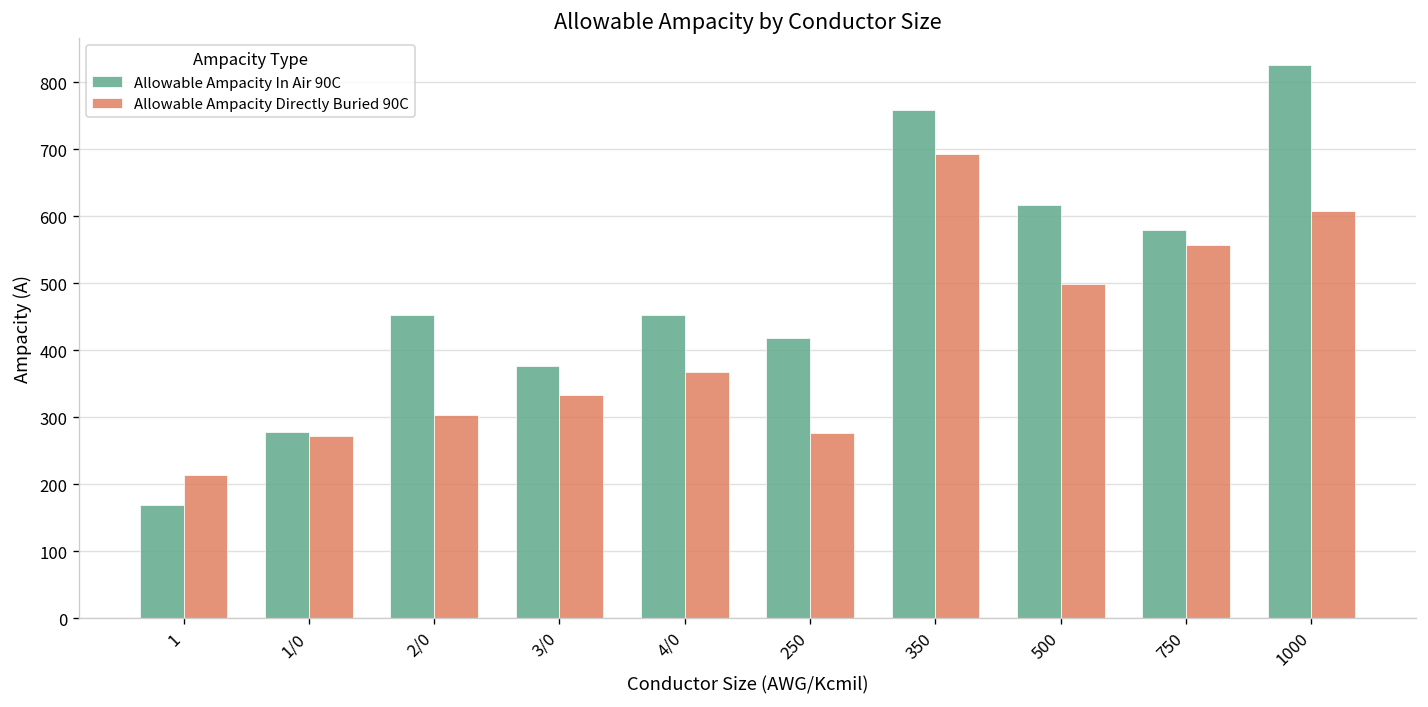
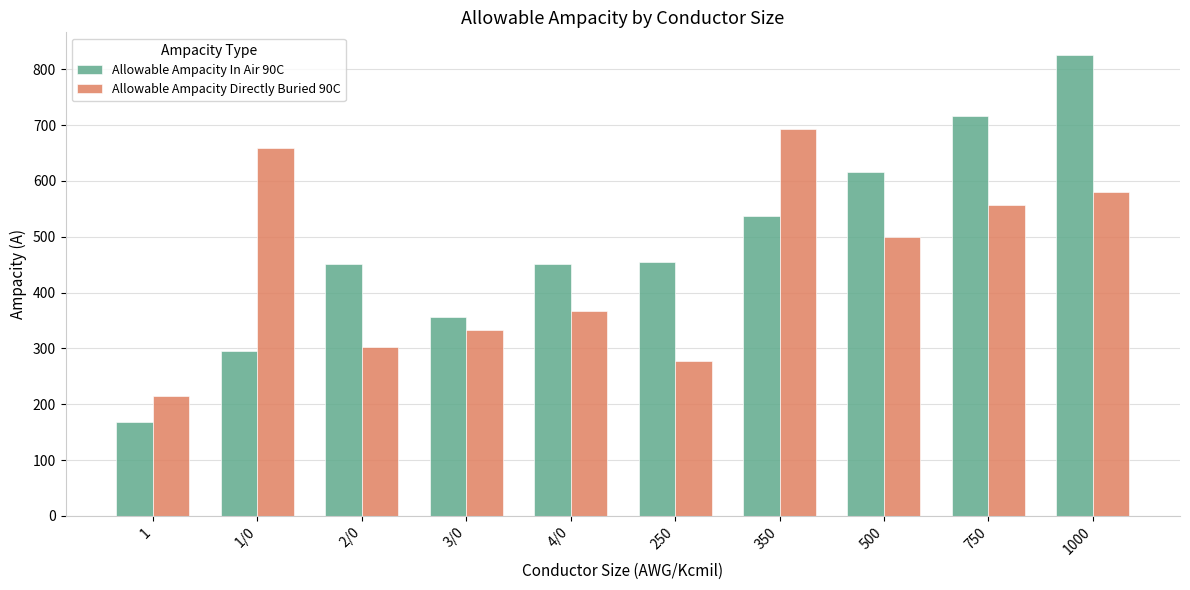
  {
    "Allowable Ampacity In Air 90C": {
      "1": 170,
-     "1/0": 280,
+     "1/0": 300,
      "2/0": 450,
-     "3/0": 380,
+     "3/0": 360,
      "4/0": 450,
-     "250": 420,
-     "350": 760,
+     "250": 460,
+     "350": 540,
      "500": 620,
-     "750": 580,
+     "750": 720,
      "1000": 830
    },
    "Allowable Ampacity Directly Buried 90C": {
      "1": 210,
-     "1/0": 270,
+     "1/0": 660,
      "2/0": 300,
      "3/0": 330,
      "4/0": 370,
      "250": 280,
      "350": 690,
      "500": 500,
      "750": 560,
-     "1000": 610
+     "1000": 580
    }
  }
